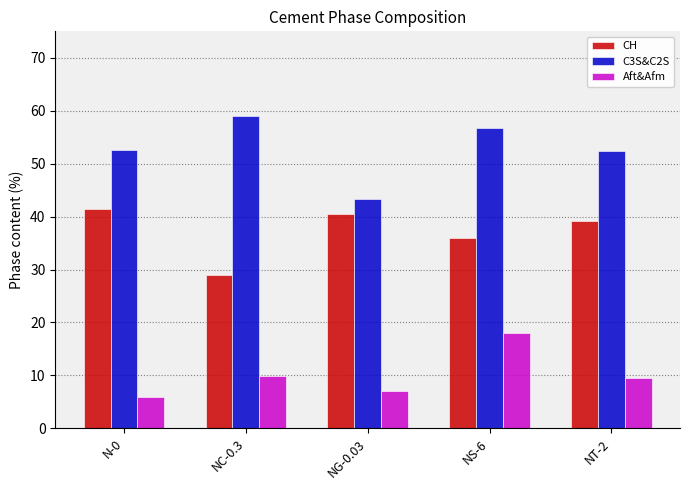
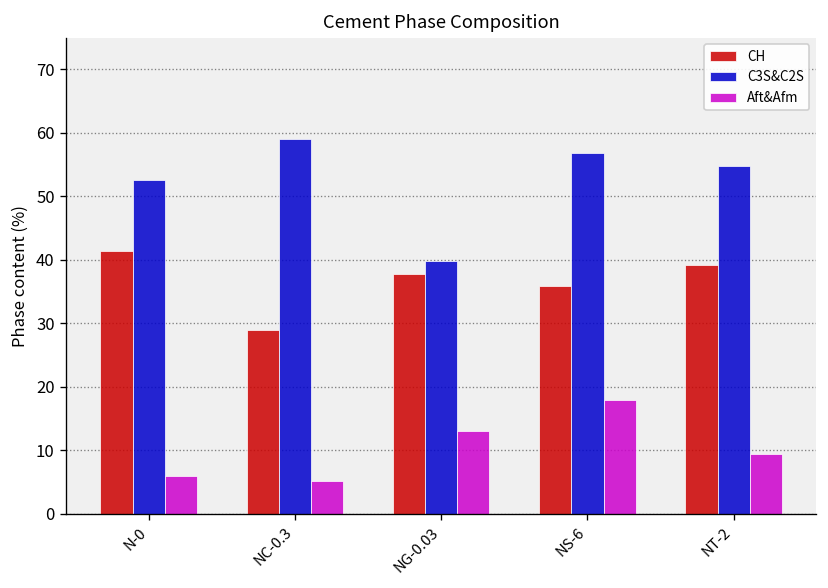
  {
    "CH": {
      "N-0": 41,
      "NC-0.3": 29,
-     "NG-0.03": 41,
+     "NG-0.03": 38,
      "NS-6": 36,
      "NT-2": 39
    },
    "C3S&C2S": {
      "N-0": 53,
      "NC-0.3": 59,
-     "NG-0.03": 43,
+     "NG-0.03": 40,
      "NS-6": 57,
-     "NT-2": 52
+     "NT-2": 55
    },
    "Aft&Afm": {
      "N-0": 6,
-     "NC-0.3": 10,
-     "NG-0.03": 7,
+     "NC-0.3": 5,
+     "NG-0.03": 13,
      "NS-6": 18,
      "NT-2": 10
    }
  }
